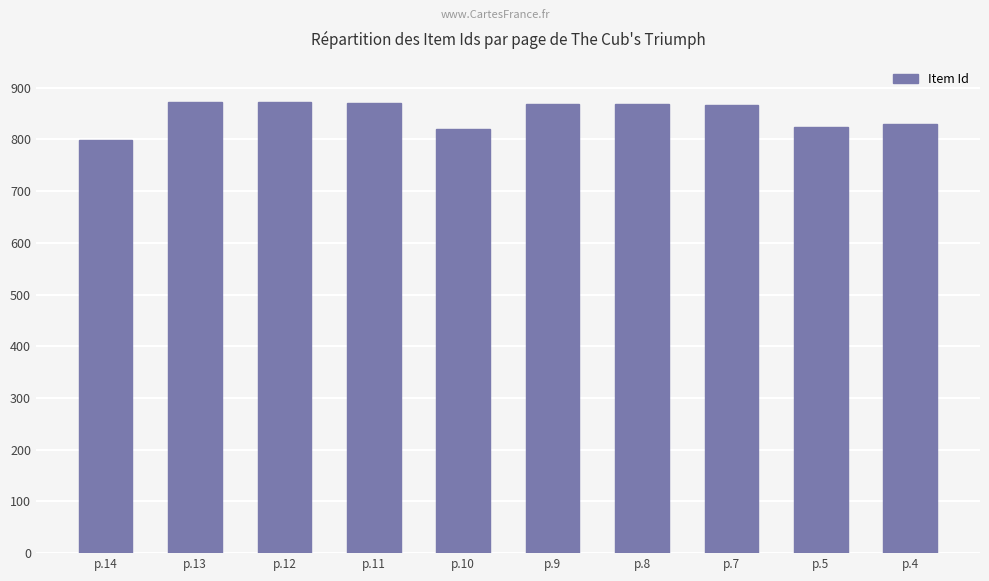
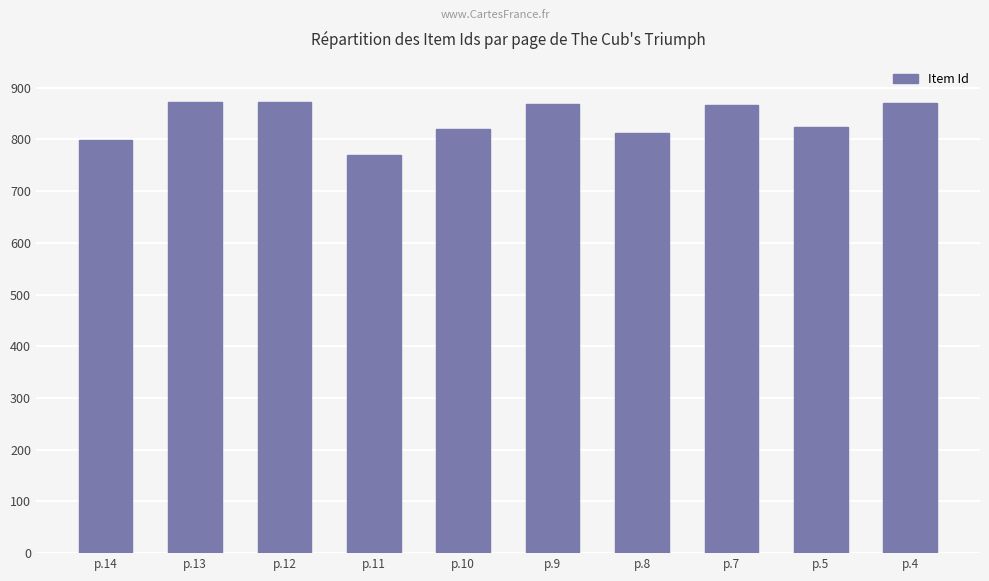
  {
    "p.14": 800,
    "p.13": 870,
    "p.12": 870,
-   "p.11": 870,
+   "p.11": 770,
    "p.10": 820,
    "p.9": 870,
-   "p.8": 870,
+   "p.8": 810,
    "p.7": 870,
    "p.5": 820,
-   "p.4": 830
+   "p.4": 870
  }
